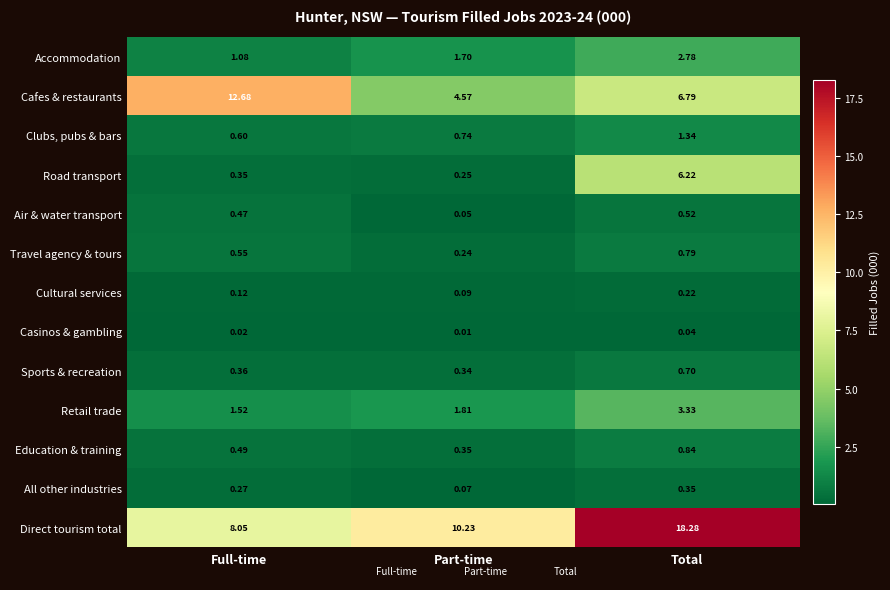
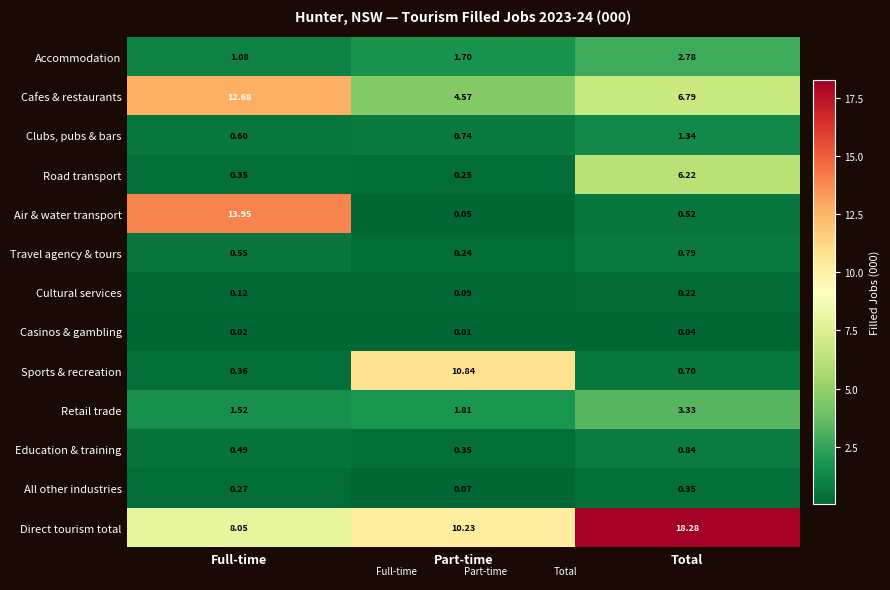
  {
    "Accommodation": {
      "Full-time": 1.08,
      "Part-time": 1.70,
      "Total": 2.78
    },
    "Cafes & restaurants": {
      "Full-time": 12.68,
      "Part-time": 4.57,
      "Total": 6.79
    },
    "Clubs, pubs & bars": {
      "Full-time": 0.60,
      "Part-time": 0.74,
      "Total": 1.34
    },
    "Road transport": {
      "Full-time": 0.35,
      "Part-time": 0.25,
      "Total": 6.22
    },
    "Air & water transport": {
-     "Full-time": 0.47,
+     "Full-time": 13.95,
      "Part-time": 0.05,
      "Total": 0.52
    },
    "Travel agency & tours": {
      "Full-time": 0.55,
      "Part-time": 0.24,
      "Total": 0.79
    },
    "Cultural services": {
      "Full-time": 0.12,
      "Part-time": 0.09,
      "Total": 0.22
    },
    "Casinos & gambling": {
      "Full-time": 0.02,
      "Part-time": 0.01,
      "Total": 0.04
    },
    "Sports & recreation": {
      "Full-time": 0.36,
-     "Part-time": 0.34,
+     "Part-time": 10.84,
      "Total": 0.70
    },
    "Retail trade": {
      "Full-time": 1.52,
      "Part-time": 1.81,
      "Total": 3.33
    },
    "Education & training": {
      "Full-time": 0.49,
      "Part-time": 0.35,
      "Total": 0.84
    },
    "All other industries": {
      "Full-time": 0.27,
      "Part-time": 0.07,
      "Total": 0.35
    },
    "Direct tourism total": {
      "Full-time": 8.05,
      "Part-time": 10.23,
      "Total": 18.28
    }
  }
